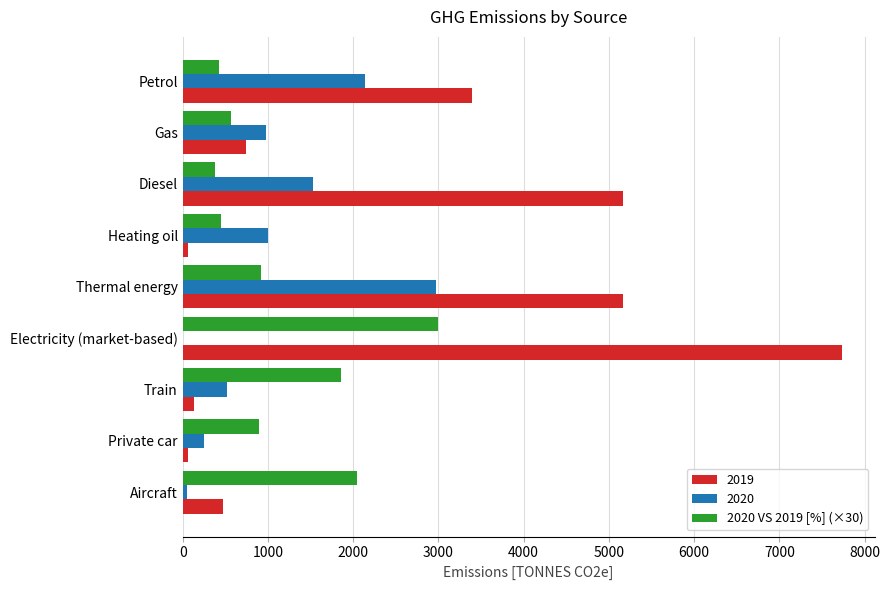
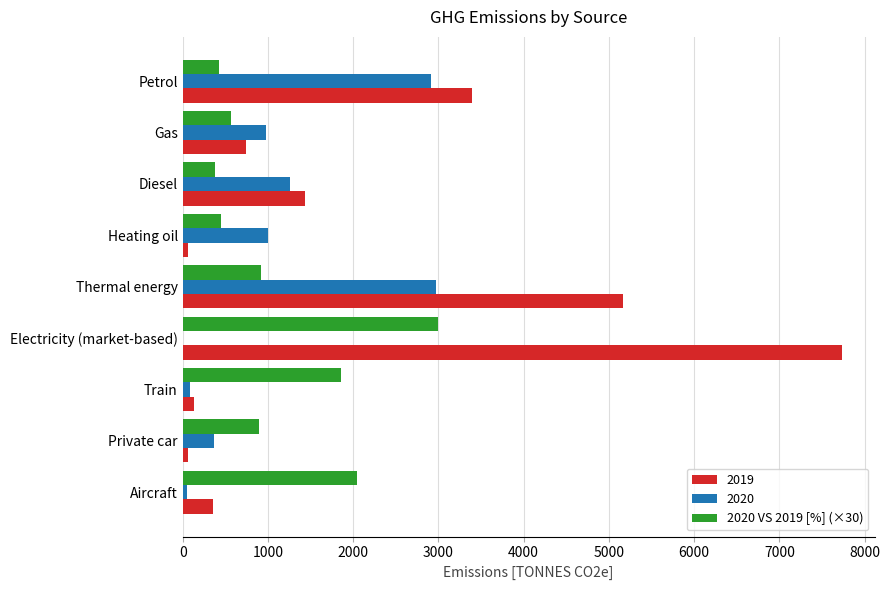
  {
    "2019": {
      "Petrol": 3400,
      "Gas": 700,
-     "Diesel": 5200,
+     "Diesel": 1400,
      "Heating oil": 100,
      "Thermal energy": 5200,
      "Electricity (market-based)": 7700,
      "Train": 100,
      "Private car": 100,
-     "Aircraft": 500
+     "Aircraft": 400
    },
    "2020": {
-     "Petrol": 2100,
+     "Petrol": 2900,
      "Gas": 1000,
-     "Diesel": 1500,
+     "Diesel": 1300,
      "Heating oil": 1000,
      "Thermal energy": 3000,
      "Electricity (market-based)": 0,
-     "Train": 500,
-     "Private car": 200,
+     "Train": 100,
+     "Private car": 400,
      "Aircraft": 0
    },
    "2020 VS 2019 [%] (×30)": {
      "Petrol": 400,
      "Gas": 600,
      "Diesel": 400,
      "Heating oil": 400,
      "Thermal energy": 900,
      "Electricity (market-based)": 3000,
      "Train": 1900,
      "Private car": 900,
      "Aircraft": 2000
    }
  }
